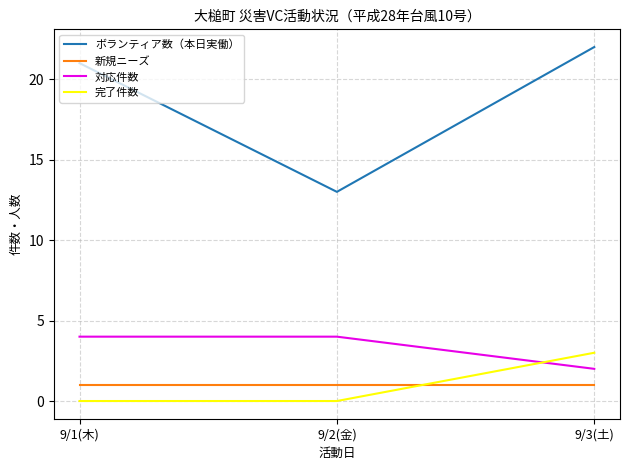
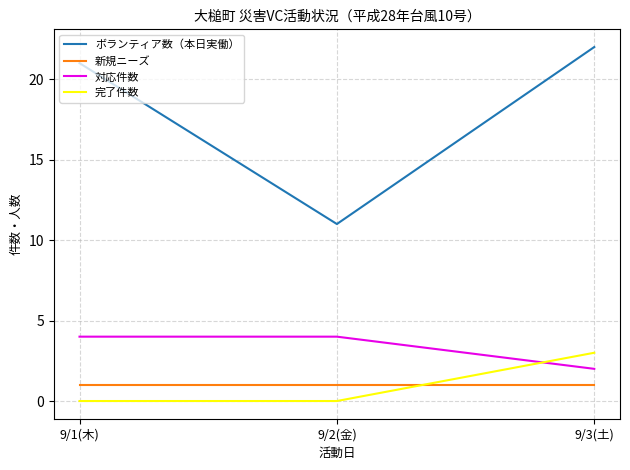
  {
    "ボランティア数（本日実働）": {
-     "9/2(金)": 13,
+     "9/2(金)": 11,
      "9/3(土)": 22
    },
    "新規ニーズ": {
      "9/1(木)": 1,
      "9/2(金)": 1,
      "9/3(土)": 1
    },
    "対応件数": {
      "9/1(木)": 4,
      "9/2(金)": 4,
      "9/3(土)": 2
    },
    "完了件数": {
      "9/1(木)": 0,
      "9/2(金)": 0,
      "9/3(土)": 3
    }
  }
